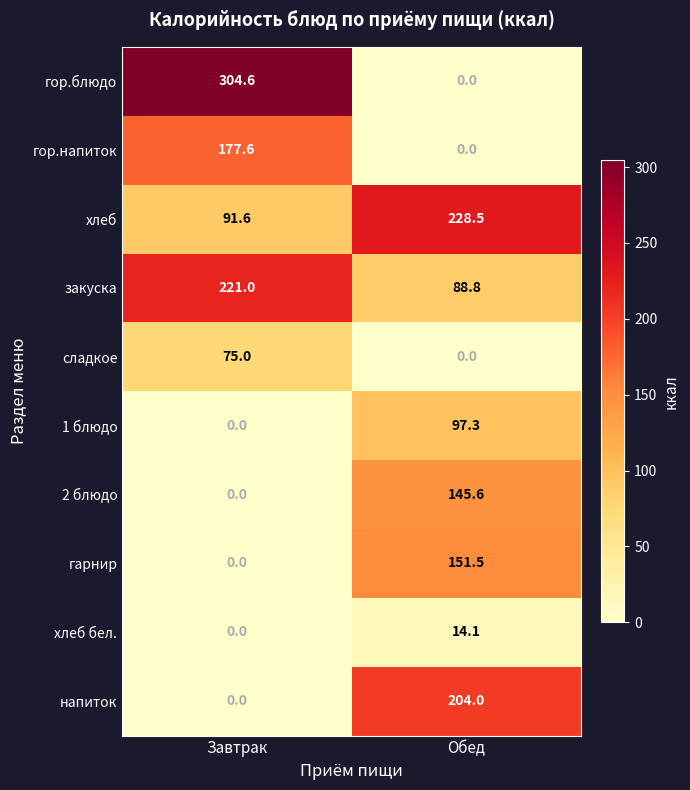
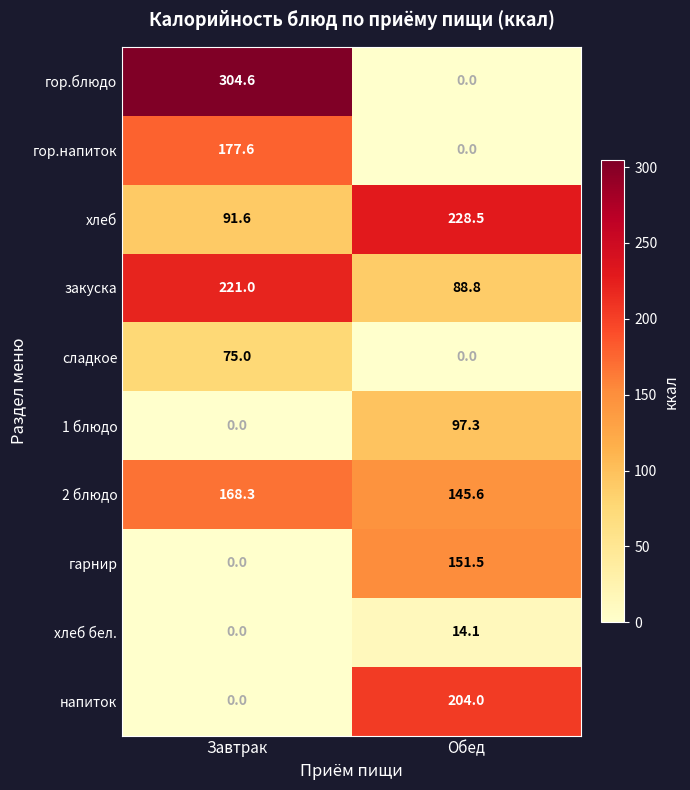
  {
    "гор.блюдо": {
      "Завтрак": 304.6,
      "Обед": 0.0
    },
    "гор.напиток": {
      "Завтрак": 177.6,
      "Обед": 0.0
    },
    "хлеб": {
      "Завтрак": 91.6,
      "Обед": 228.5
    },
    "закуска": {
      "Завтрак": 221.0,
      "Обед": 88.8
    },
    "сладкое": {
      "Завтрак": 75.0,
      "Обед": 0.0
    },
    "1 блюдо": {
      "Завтрак": 0.0,
      "Обед": 97.3
    },
    "2 блюдо": {
-     "Завтрак": 0.0,
+     "Завтрак": 168.3,
      "Обед": 145.6
    },
    "гарнир": {
      "Завтрак": 0.0,
      "Обед": 151.5
    },
    "хлеб бел.": {
      "Завтрак": 0.0,
      "Обед": 14.1
    },
    "напиток": {
      "Завтрак": 0.0,
      "Обед": 204.0
    }
  }
